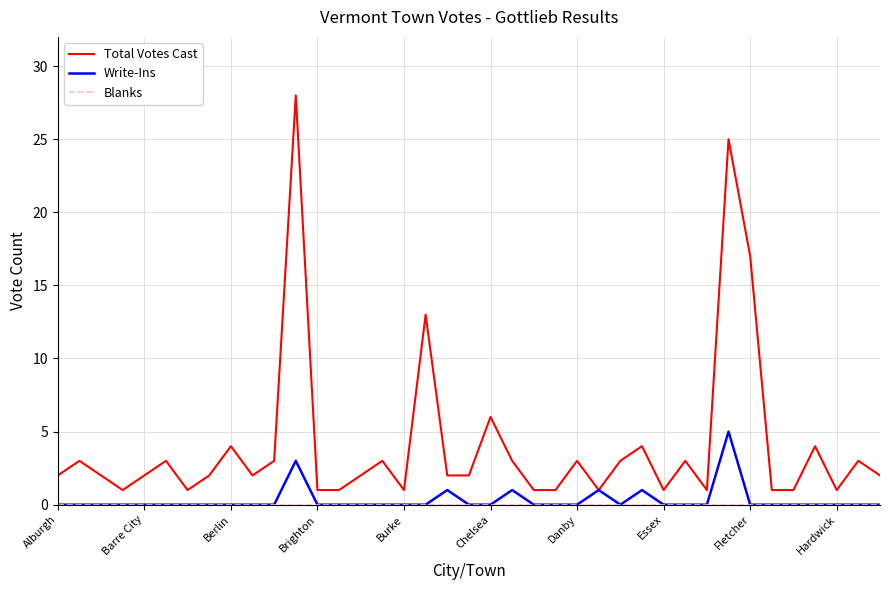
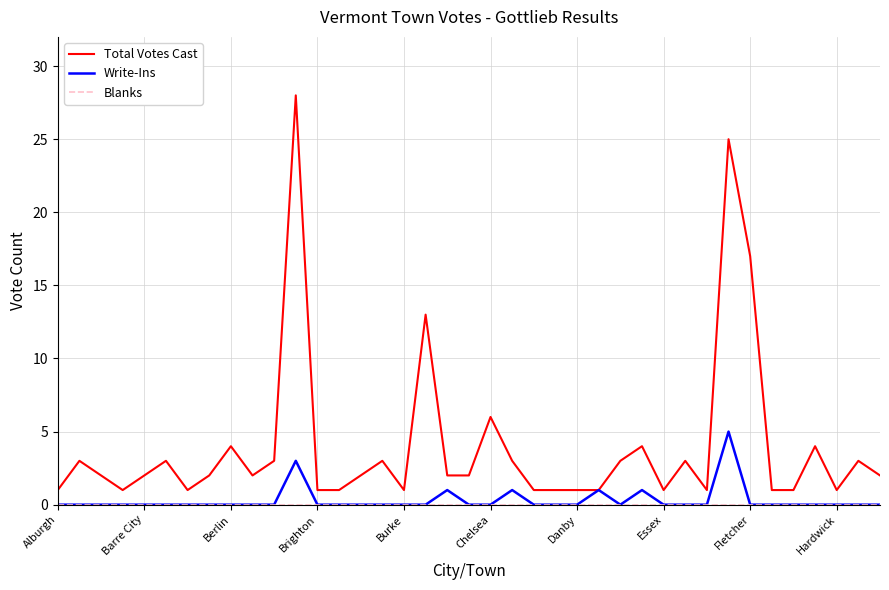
  {
    "Total Votes Cast": {
-     "Alburgh": 2,
+     "Alburgh": 1,
      "Barre City": 2,
      "Berlin": 4,
      "Brighton": 1,
      "Burke": 1,
      "Chelsea": 6,
-     "Danby": 3,
+     "Danby": 1,
      "Essex": 1,
      "Fletcher": 17,
      "Hardwick": 1
    }
  }
